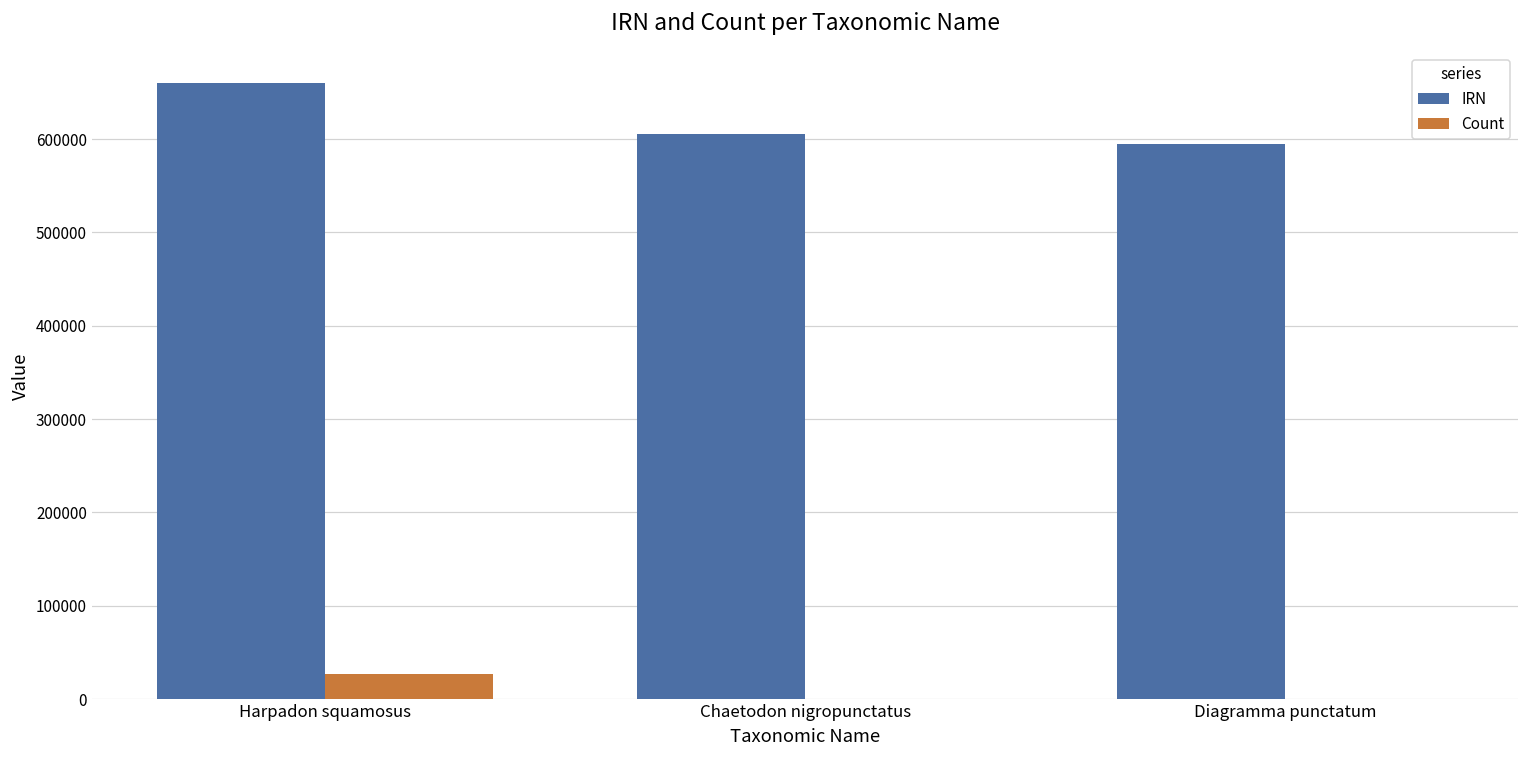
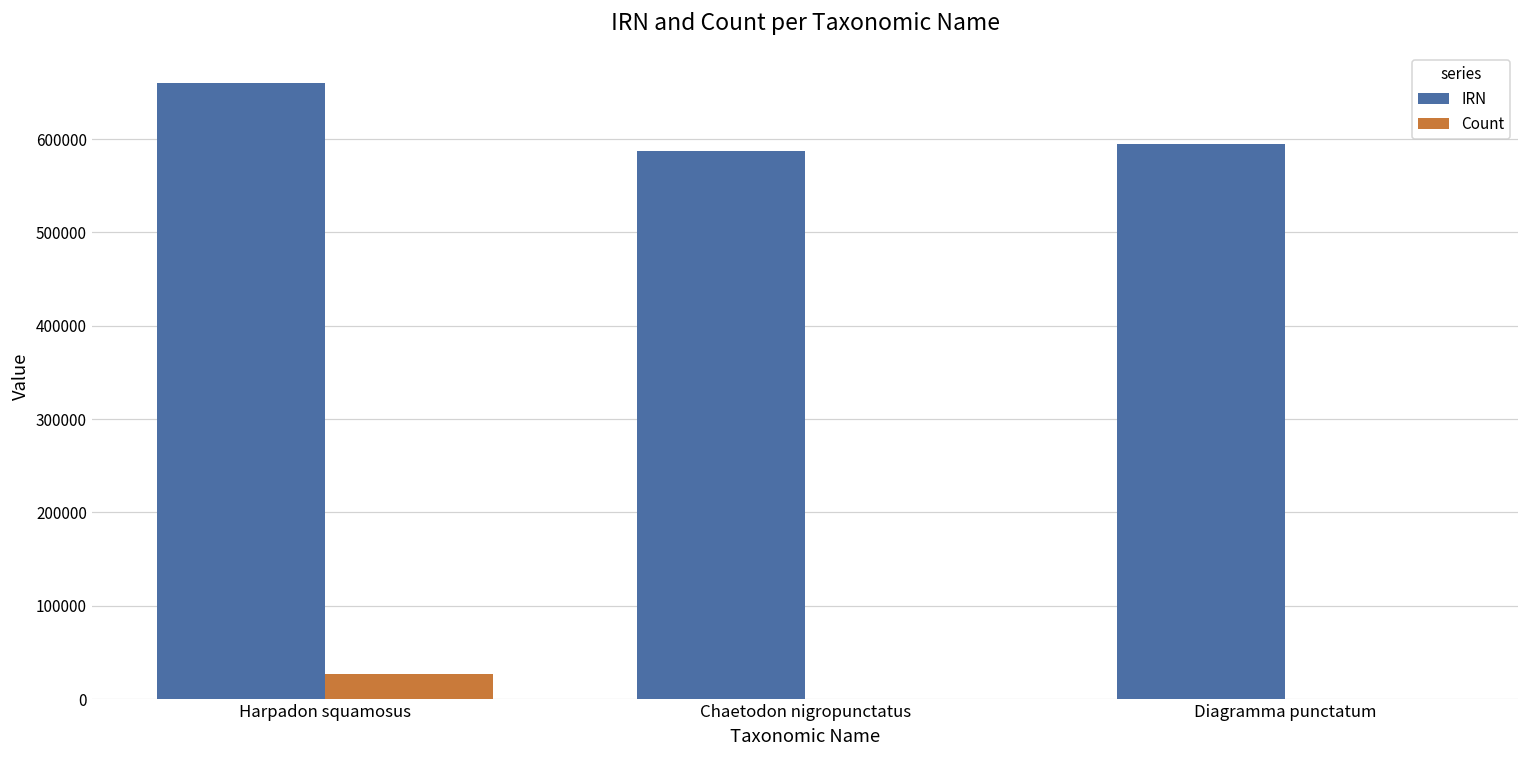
  {
    "IRN": {
      "Harpadon squamosus": 660000,
-     "Chaetodon nigropunctatus": 610000,
+     "Chaetodon nigropunctatus": 590000,
      "Diagramma punctatum": 590000
    },
    "Count": {
      "Harpadon squamosus": 30000
    }
  }
